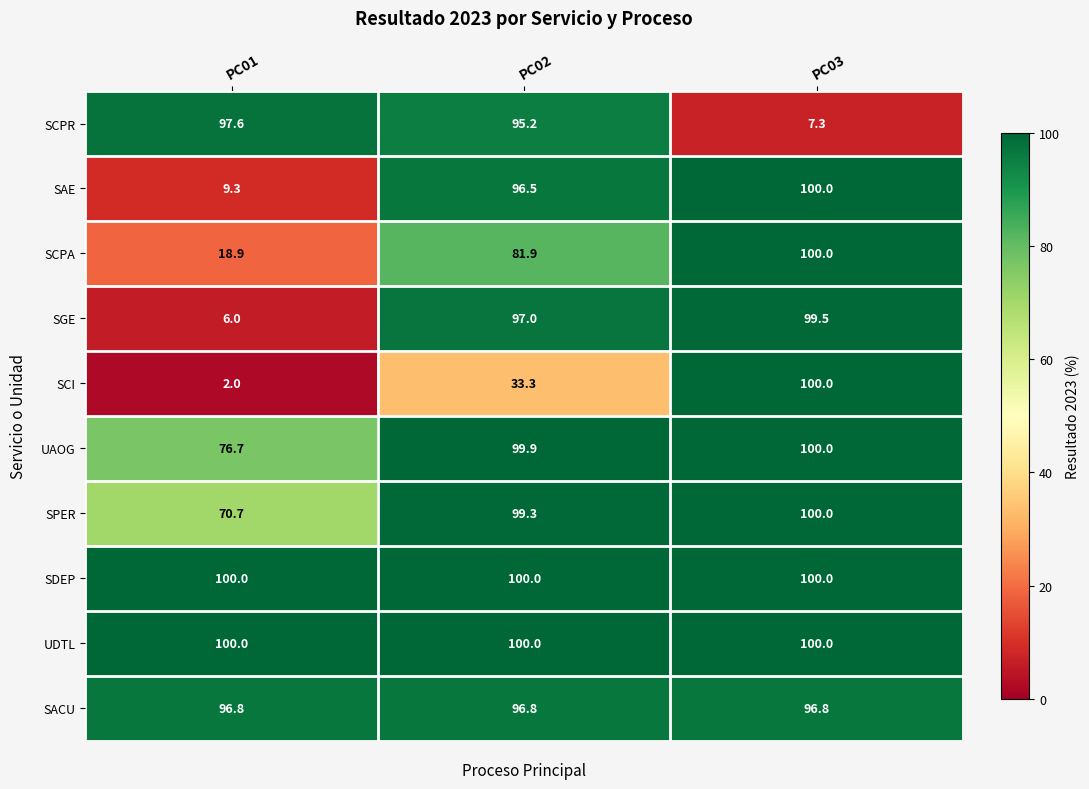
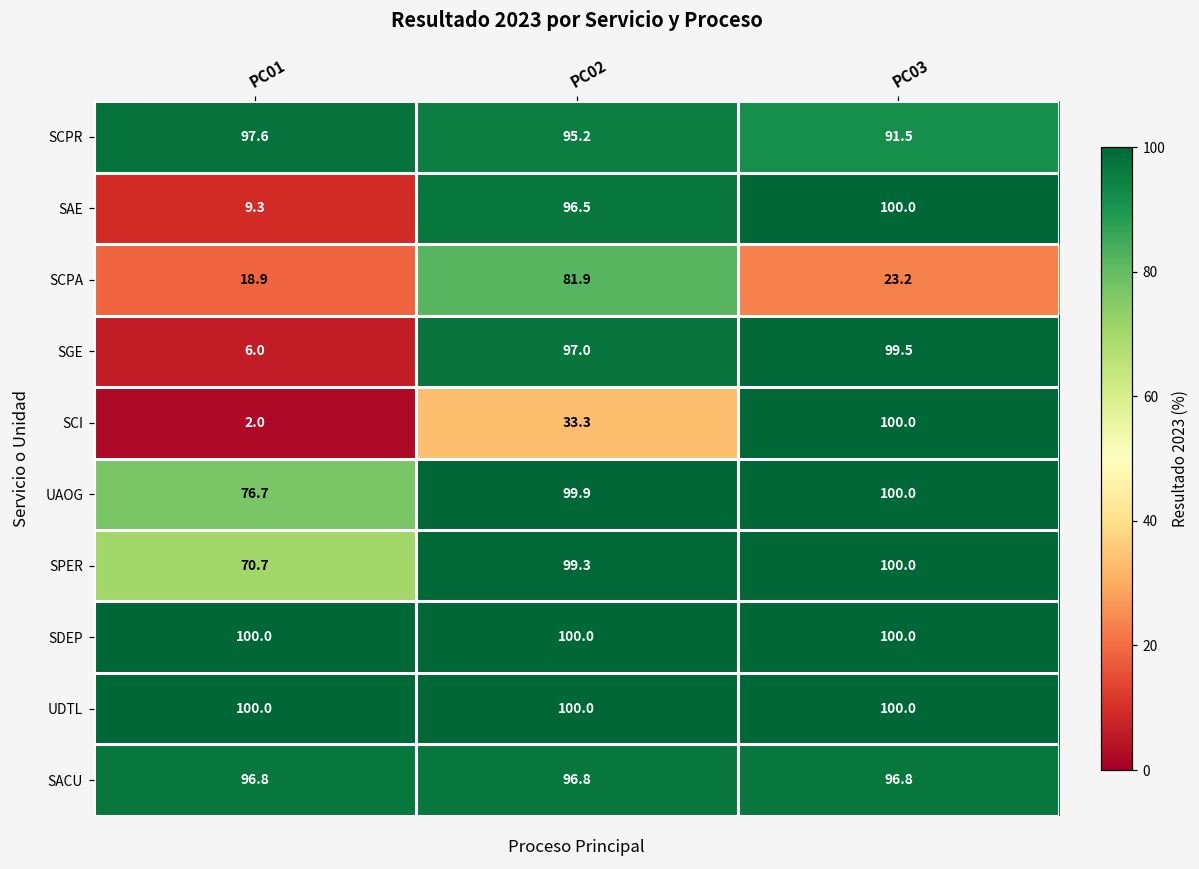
  {
    "SCPR": {
      "PC01": 97.6,
      "PC02": 95.2,
-     "PC03": 7.3
+     "PC03": 91.5
    },
    "SAE": {
      "PC01": 9.3,
      "PC02": 96.5,
      "PC03": 100.0
    },
    "SCPA": {
      "PC01": 18.9,
      "PC02": 81.9,
-     "PC03": 100.0
+     "PC03": 23.2
    },
    "SGE": {
      "PC01": 6.0,
      "PC02": 97.0,
      "PC03": 99.5
    },
    "SCI": {
      "PC01": 2.0,
      "PC02": 33.3,
      "PC03": 100.0
    },
    "UAOG": {
      "PC01": 76.7,
      "PC02": 99.9,
      "PC03": 100.0
    },
    "SPER": {
      "PC01": 70.7,
      "PC02": 99.3,
      "PC03": 100.0
    },
    "SDEP": {
      "PC01": 100.0,
      "PC02": 100.0,
      "PC03": 100.0
    },
    "UDTL": {
      "PC01": 100.0,
      "PC02": 100.0,
      "PC03": 100.0
    },
    "SACU": {
      "PC01": 96.8,
      "PC02": 96.8,
      "PC03": 96.8
    }
  }
